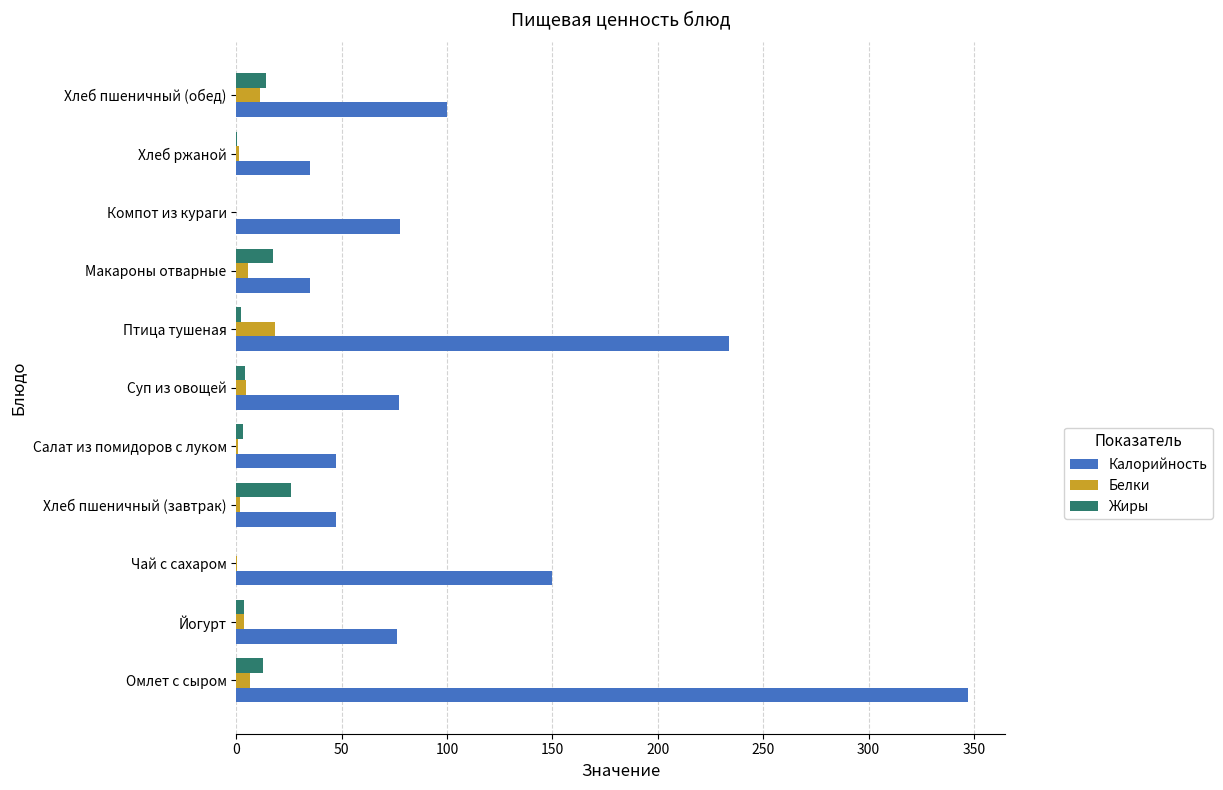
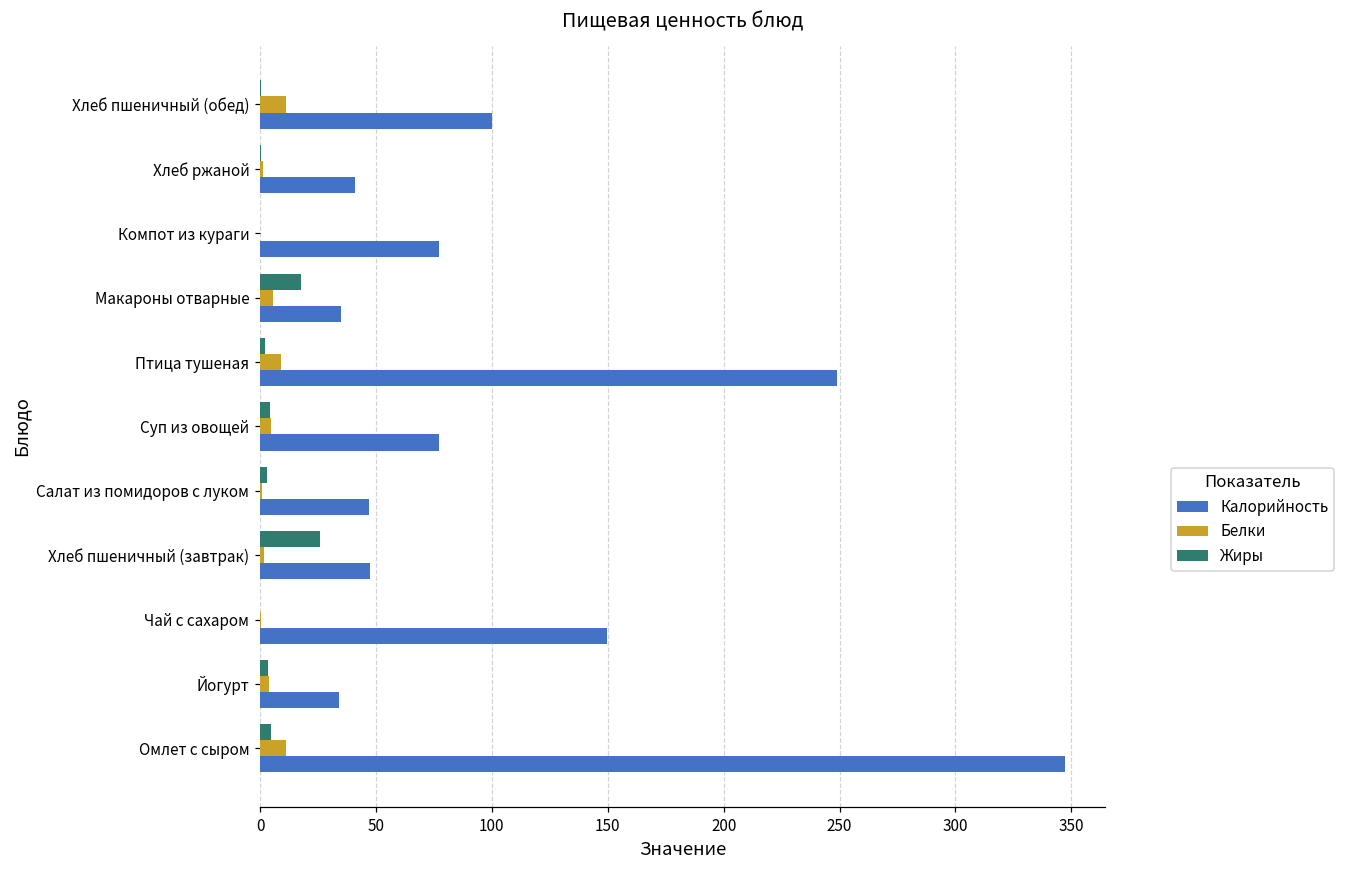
  {
    "Калорийность": {
      "Хлеб пшеничный (обед)": 100,
-     "Хлеб ржаной": 35,
+     "Хлеб ржаной": 41,
      "Компот из кураги": 77,
      "Макароны отварные": 35,
-     "Птица тушеная": 234,
+     "Птица тушеная": 249,
      "Суп из овощей": 77,
      "Салат из помидоров с луком": 47,
      "Хлеб пшеничный (завтрак)": 47,
      "Чай с сахаром": 150,
-     "Йогурт": 76,
+     "Йогурт": 34,
      "Омлет с сыром": 347
    },
    "Белки": {
      "Хлеб пшеничный (обед)": 11,
      "Хлеб ржаной": 1,
      "Компот из кураги": 0,
      "Макароны отварные": 6,
-     "Птица тушеная": 19,
+     "Птица тушеная": 9,
      "Суп из овощей": 5,
      "Хлеб пшеничный (завтрак)": 2,
      "Йогурт": 4,
-     "Омлет с сыром": 6
+     "Омлет с сыром": 11
    },
    "Жиры": {
-     "Хлеб пшеничный (обед)": 14,
+     "Хлеб пшеничный (обед)": 0,
      "Компот из кураги": 0,
      "Макароны отварные": 18,
      "Птица тушеная": 2,
      "Суп из овощей": 4,
      "Салат из помидоров с луком": 3,
      "Хлеб пшеничный (завтрак)": 26,
      "Чай с сахаром": 0,
      "Йогурт": 3,
-     "Омлет с сыром": 13
+     "Омлет с сыром": 5
    }
  }
